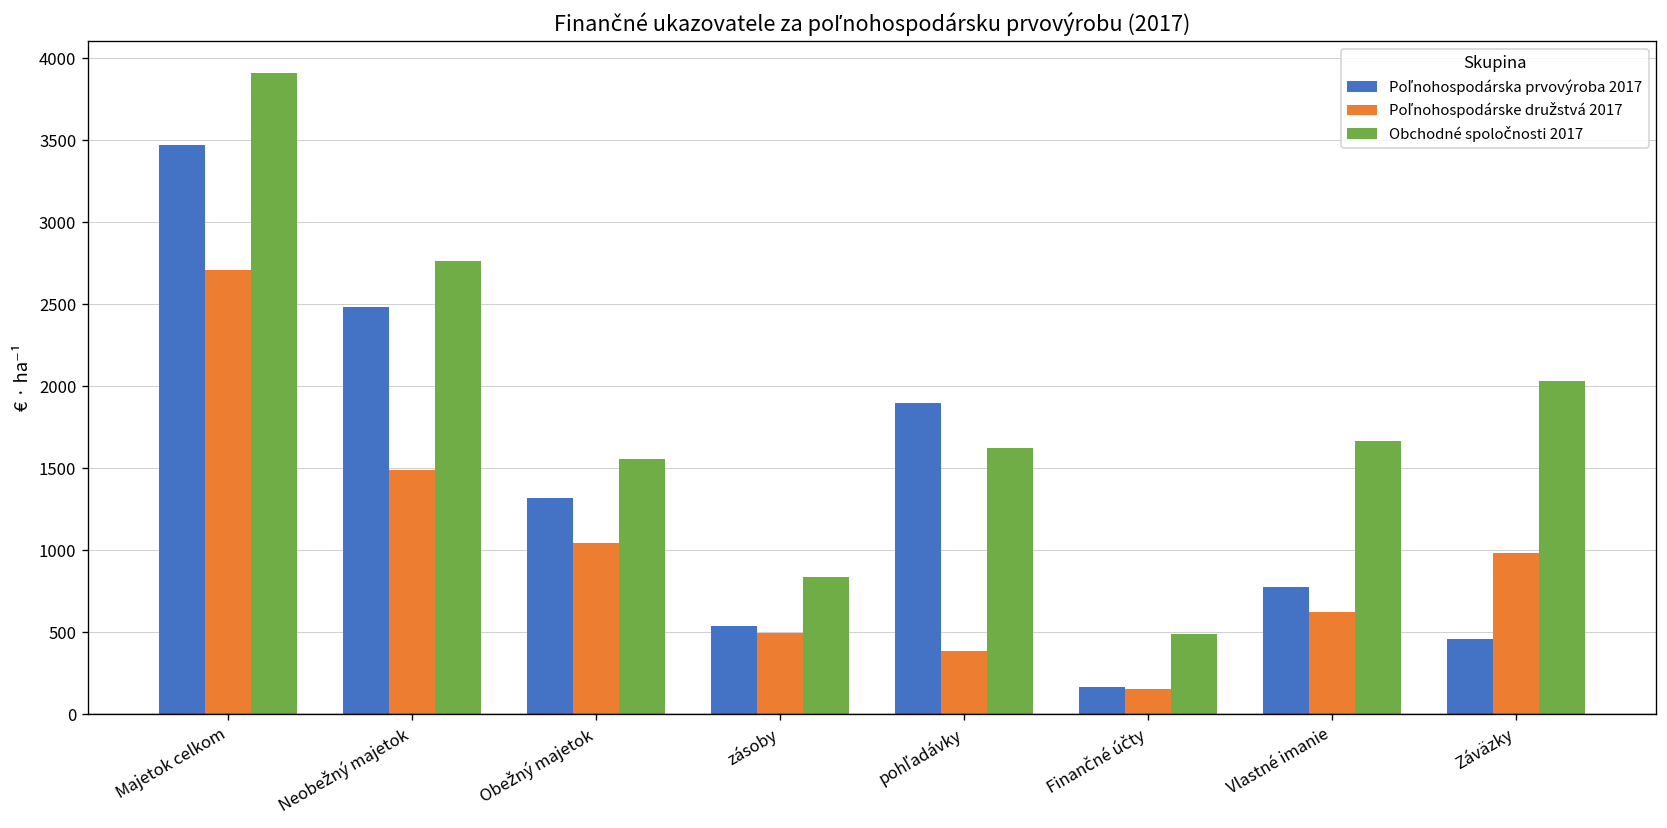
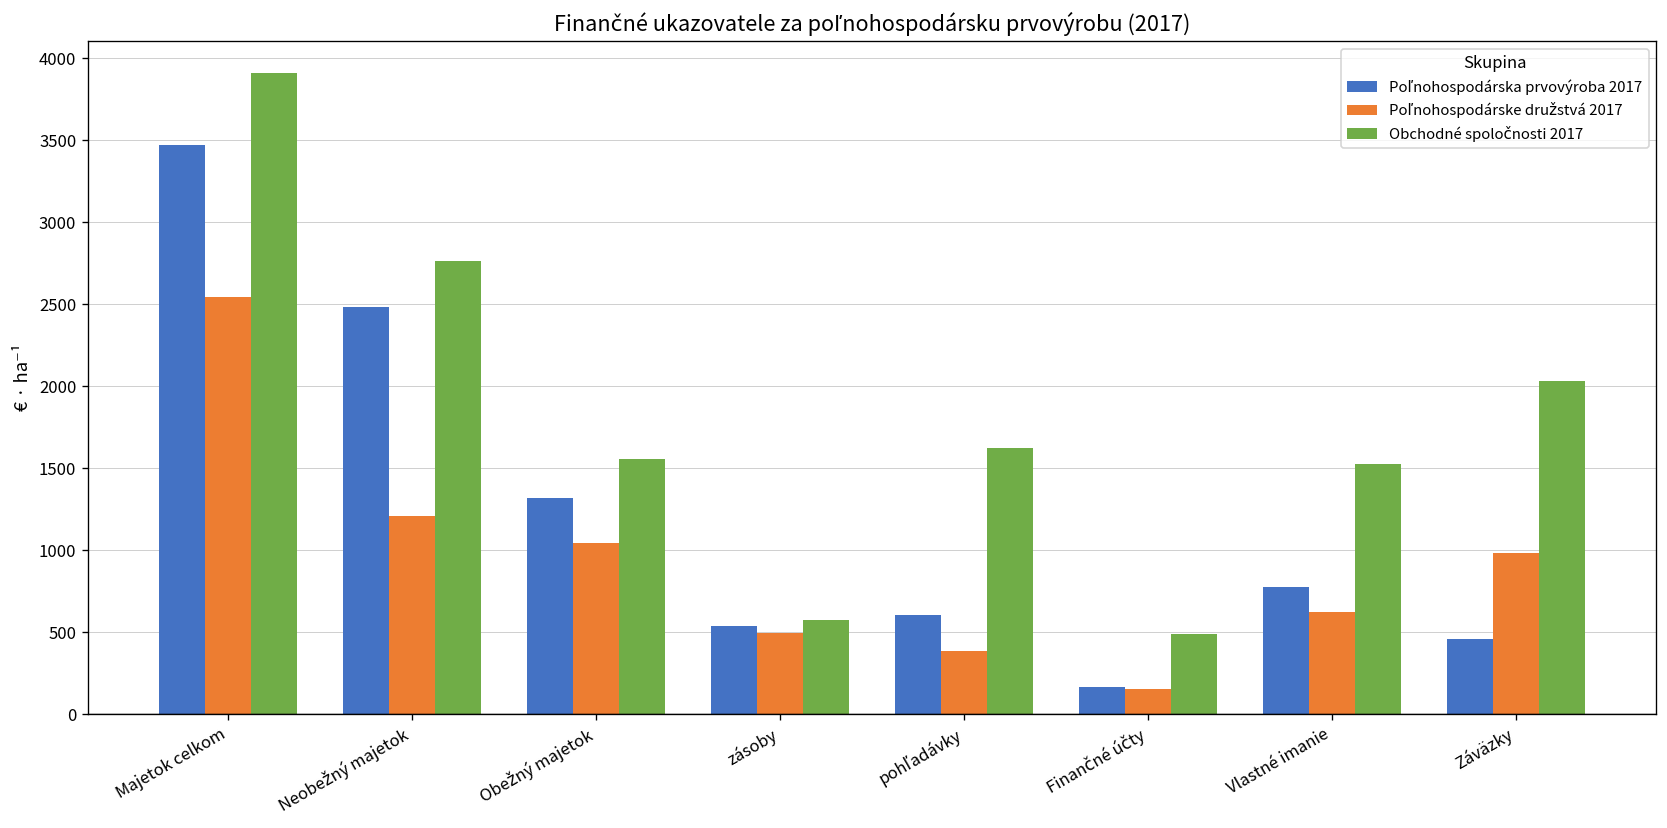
  {
    "Poľnohospodárska prvovýroba 2017": {
      "Majetok celkom": 3470,
      "Neobežný majetok": 2480,
      "Obežný majetok": 1320,
      "zásoby": 540,
-     "pohľadávky": 1900,
+     "pohľadávky": 600,
      "Finančné účty": 170,
      "Vlastné imanie": 780,
      "Záväzky": 460
    },
    "Poľnohospodárske družstvá 2017": {
-     "Majetok celkom": 2710,
-     "Neobežný majetok": 1490,
+     "Majetok celkom": 2550,
+     "Neobežný majetok": 1210,
      "Obežný majetok": 1050,
      "zásoby": 500,
      "pohľadávky": 380,
      "Finančné účty": 150,
      "Vlastné imanie": 620,
      "Záväzky": 990
    },
    "Obchodné spoločnosti 2017": {
      "Majetok celkom": 3910,
      "Neobežný majetok": 2770,
      "Obežný majetok": 1560,
-     "zásoby": 840,
+     "zásoby": 570,
      "pohľadávky": 1620,
      "Finančné účty": 490,
-     "Vlastné imanie": 1670,
+     "Vlastné imanie": 1520,
      "Záväzky": 2030
    }
  }
